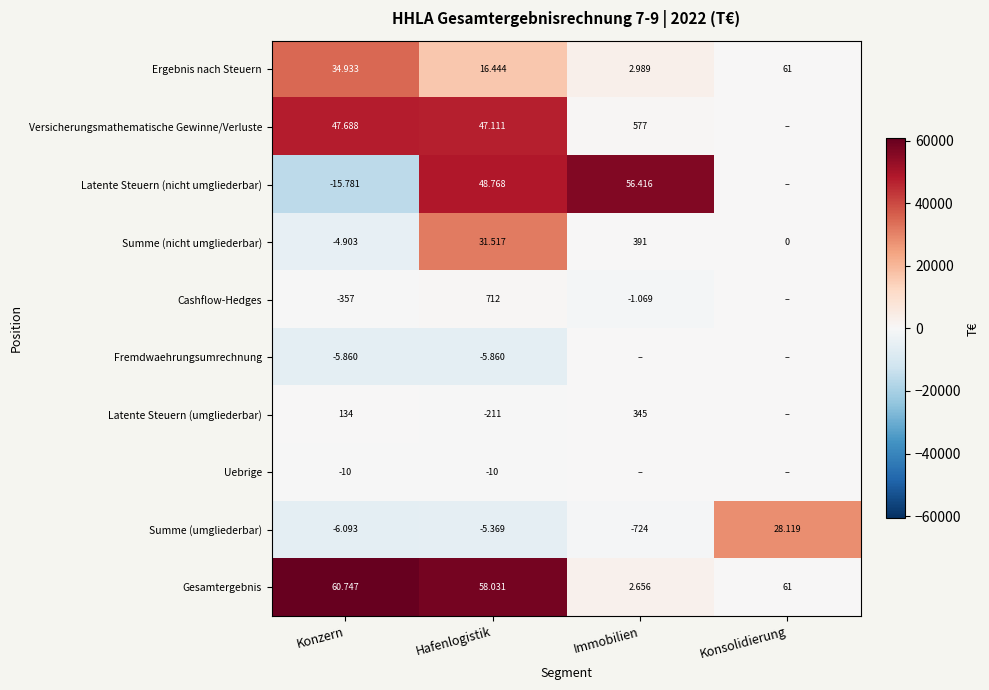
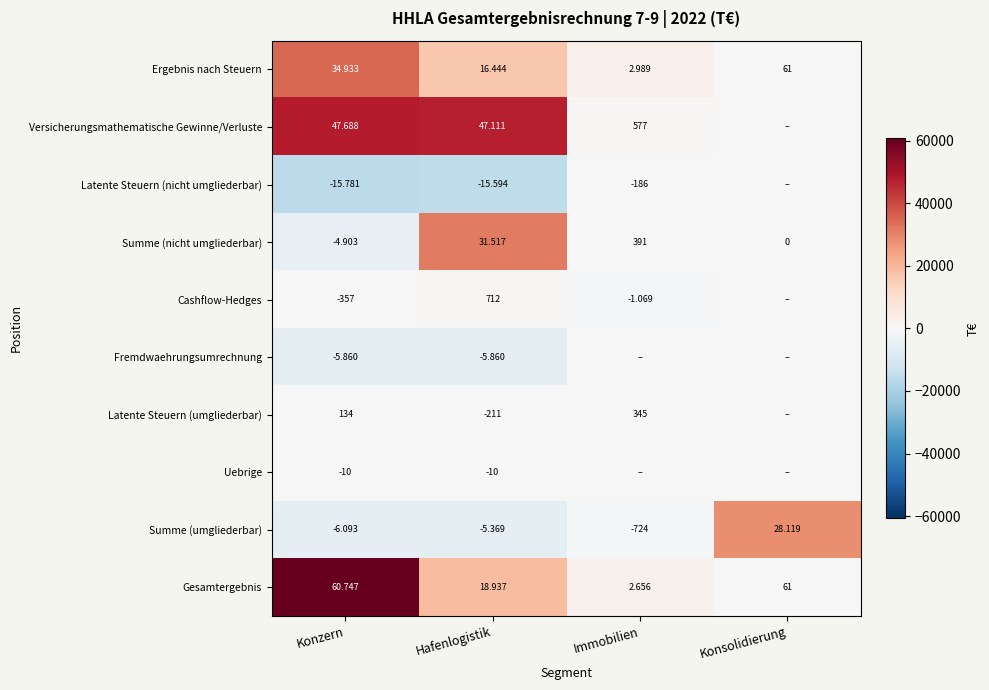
  {
    "Ergebnis nach Steuern": {
      "Konzern": 34.933,
      "Hafenlogistik": 16.444,
      "Immobilien": 2.989,
      "Konsolidierung": 61
    },
    "Versicherungsmathematische Gewinne/Verluste": {
      "Konzern": 47.688,
      "Hafenlogistik": 47.111,
      "Immobilien": 577
    },
    "Latente Steuern (nicht umgliederbar)": {
      "Konzern": -15.781,
-     "Hafenlogistik": 48.768,
-     "Immobilien": 56.416
+     "Hafenlogistik": -15.594,
+     "Immobilien": -186
    },
    "Summe (nicht umgliederbar)": {
      "Konzern": -4.903,
      "Hafenlogistik": 31.517,
      "Immobilien": 391,
      "Konsolidierung": 0
    },
    "Cashflow-Hedges": {
      "Konzern": -357,
      "Hafenlogistik": 712,
      "Immobilien": -1.069
    },
    "Fremdwaehrungsumrechnung": {
      "Konzern": -5.860,
      "Hafenlogistik": -5.860
    },
    "Latente Steuern (umgliederbar)": {
      "Konzern": 134,
      "Hafenlogistik": -211,
      "Immobilien": 345
    },
    "Uebrige": {
      "Konzern": -10,
      "Hafenlogistik": -10
    },
    "Summe (umgliederbar)": {
      "Konzern": -6.093,
      "Hafenlogistik": -5.369,
      "Immobilien": -724,
      "Konsolidierung": 28.119
    },
    "Gesamtergebnis": {
      "Konzern": 60.747,
-     "Hafenlogistik": 58.031,
+     "Hafenlogistik": 18.937,
      "Immobilien": 2.656,
      "Konsolidierung": 61
    }
  }
